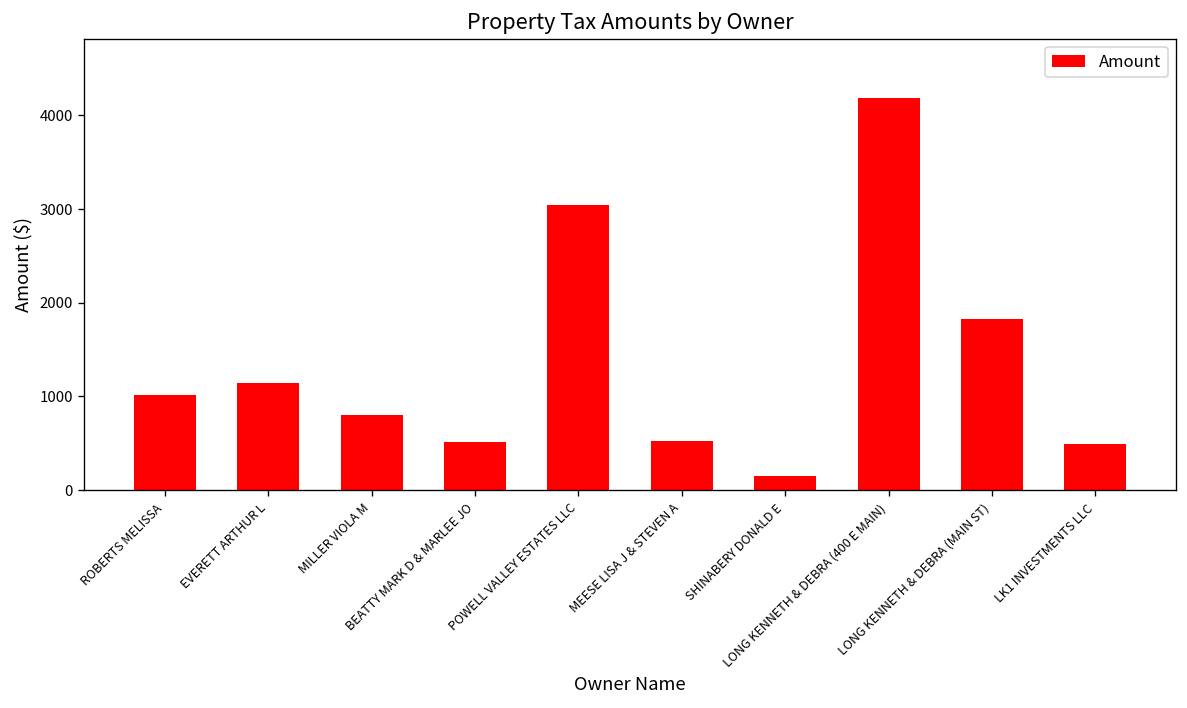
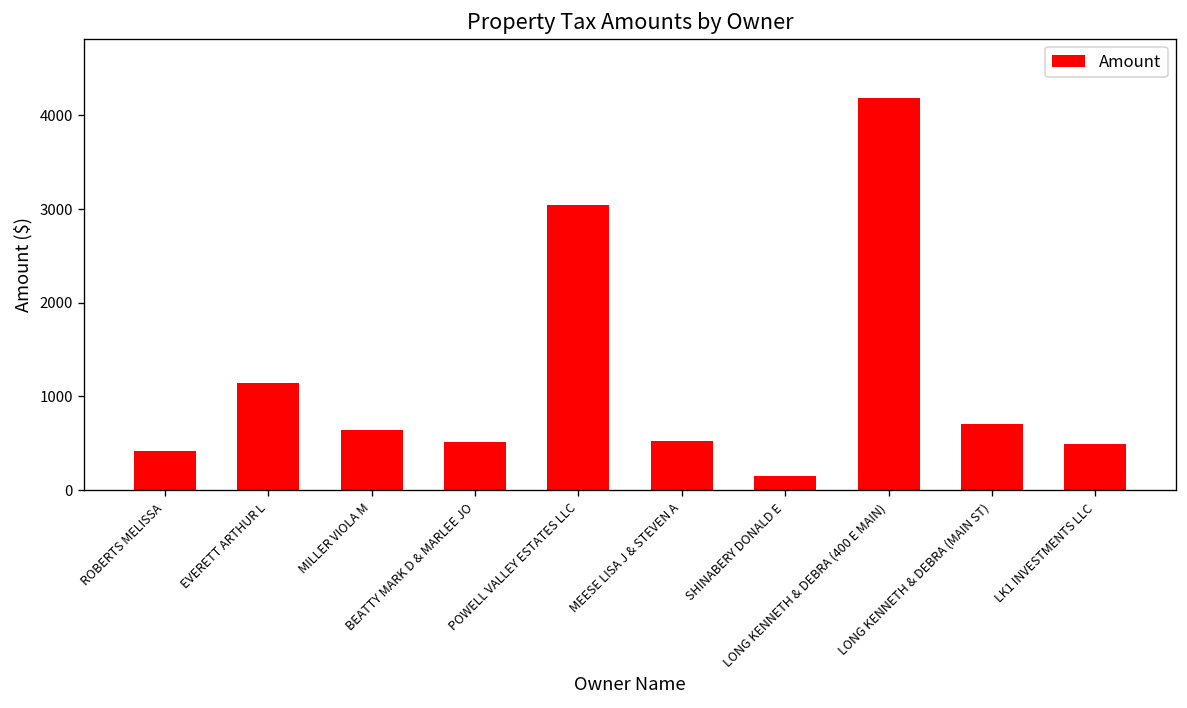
  {
-   "ROBERTS MELISSA": 1000,
+   "ROBERTS MELISSA": 400,
    "EVERETT ARTHUR L": 1100,
-   "MILLER VIOLA M": 800,
+   "MILLER VIOLA M": 600,
    "BEATTY MARK D & MARLEE JO": 500,
    "POWELL VALLEY ESTATES LLC": 3000,
    "MEESE LISA J & STEVEN A": 500,
    "SHINABERY DONALD E": 200,
    "LONG KENNETH & DEBRA (400 E MAIN)": 4200,
-   "LONG KENNETH & DEBRA (MAIN ST)": 1800,
+   "LONG KENNETH & DEBRA (MAIN ST)": 700,
    "LK1 INVESTMENTS LLC": 500
  }
